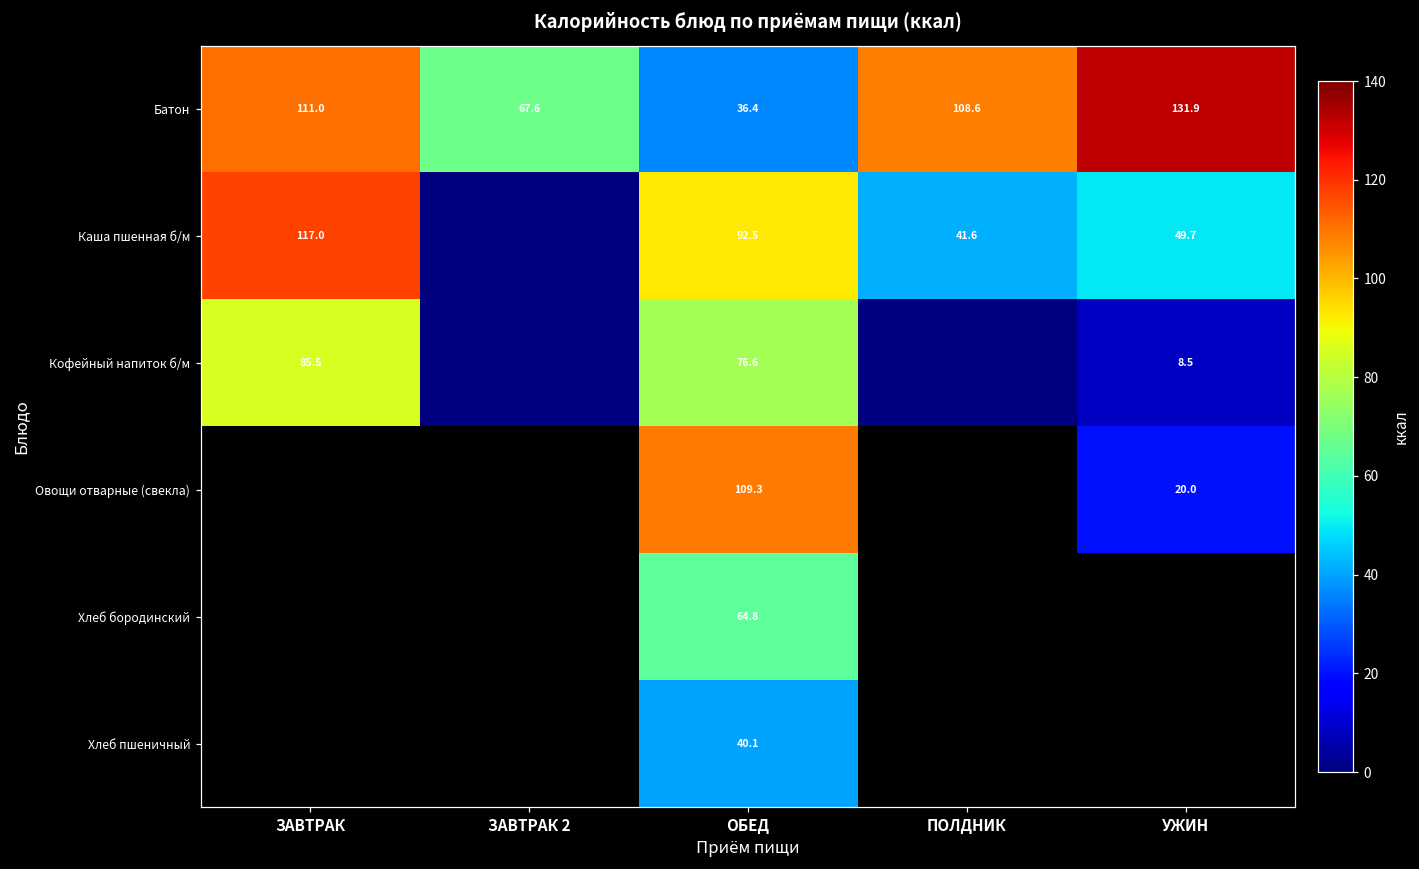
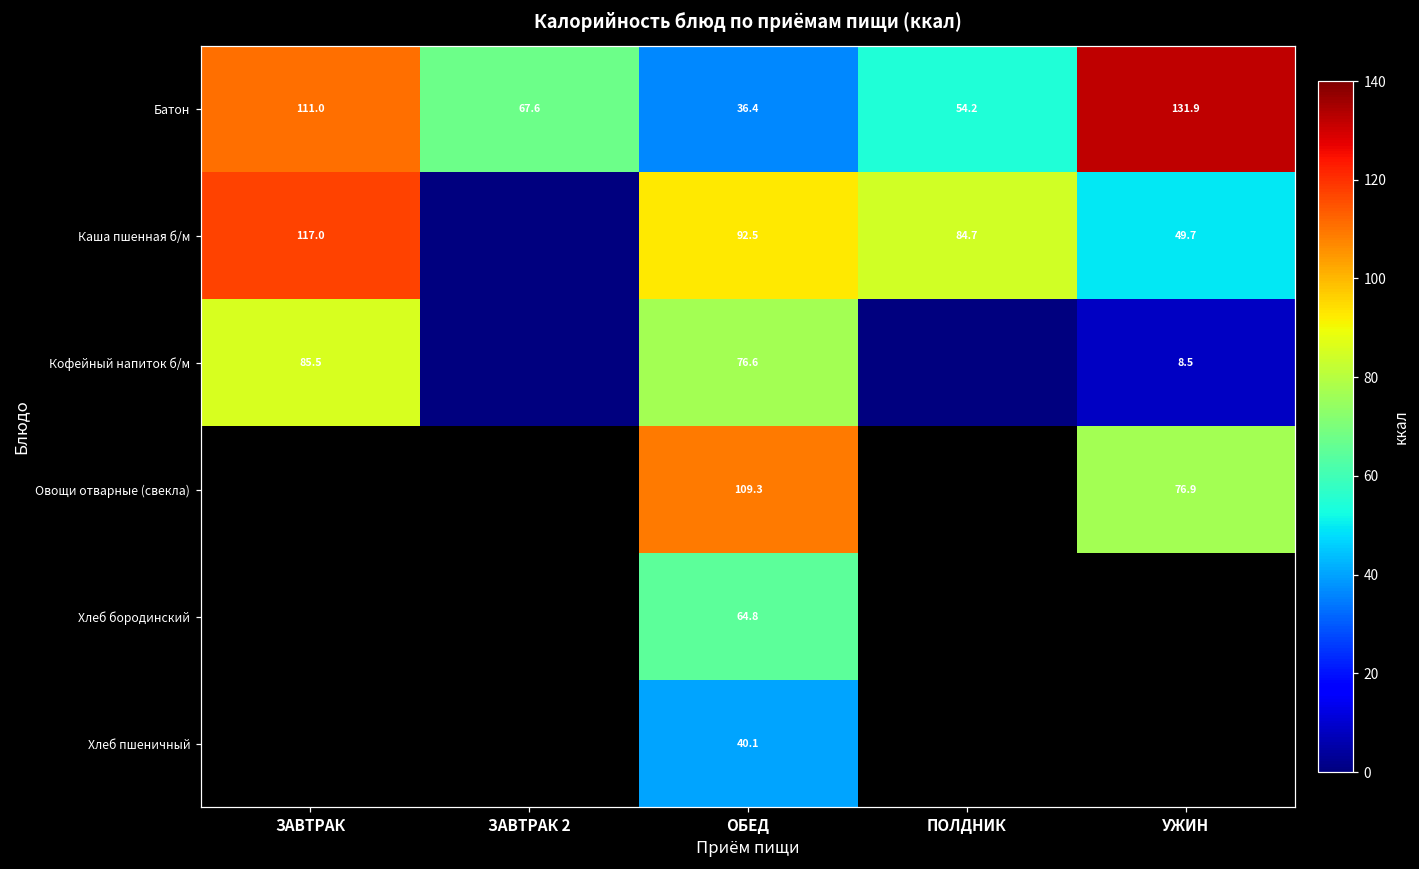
  {
    "Батон": {
      "ЗАВТРАК": 111.0,
      "ЗАВТРАК 2": 67.6,
      "ОБЕД": 36.4,
-     "ПОЛДНИК": 108.6,
+     "ПОЛДНИК": 54.2,
      "УЖИН": 131.9
    },
    "Каша пшенная б/м": {
      "ЗАВТРАК": 117.0,
      "ОБЕД": 92.5,
-     "ПОЛДНИК": 41.6,
+     "ПОЛДНИК": 84.7,
      "УЖИН": 49.7
    },
    "Кофейный напиток б/м": {
      "ЗАВТРАК": 85.5,
      "ОБЕД": 76.6,
      "УЖИН": 8.5
    },
    "Овощи отварные (свекла)": {
      "ОБЕД": 109.3,
-     "УЖИН": 20.0
+     "УЖИН": 76.9
    },
    "Хлеб бородинский": {
      "ОБЕД": 64.8
    },
    "Хлеб пшеничный": {
      "ОБЕД": 40.1
    }
  }
